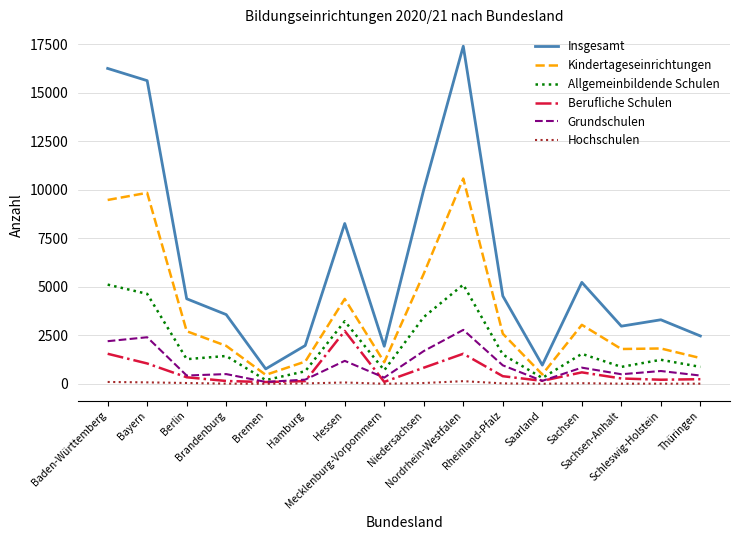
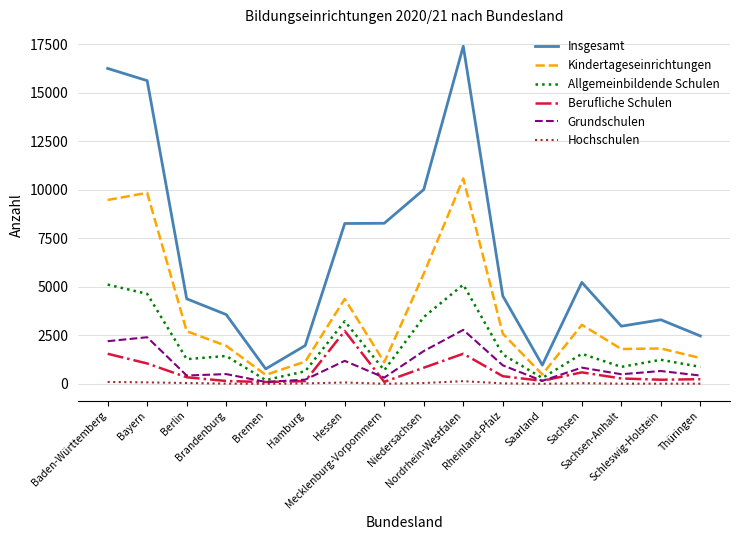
  {
    "Insgesamt": {
      "Baden-Württemberg": 16300,
      "Bayern": 15600,
      "Berlin": 4400,
      "Brandenburg": 3600,
      "Bremen": 800,
      "Hamburg": 2000,
      "Hessen": 8300,
-     "Mecklenburg-Vorpommern": 1900,
+     "Mecklenburg-Vorpommern": 8300,
      "Niedersachsen": 10000,
      "Nordrhein-Westfalen": 17400,
      "Rheinland-Pfalz": 4500,
      "Saarland": 1000,
      "Sachsen": 5200,
      "Sachsen-Anhalt": 3000,
      "Schleswig-Holstein": 3300,
      "Thüringen": 2500
    },
    "Kindertageseinrichtungen": {
      "Baden-Württemberg": 9500,
      "Bayern": 9900,
      "Berlin": 2700,
      "Brandenburg": 2000,
      "Bremen": 500,
      "Hamburg": 1200,
      "Hessen": 4400,
      "Mecklenburg-Vorpommern": 1100,
      "Niedersachsen": 5700,
      "Nordrhein-Westfalen": 10600,
      "Rheinland-Pfalz": 2600,
      "Saarland": 500,
      "Sachsen": 3000,
      "Sachsen-Anhalt": 1800,
      "Schleswig-Holstein": 1800,
      "Thüringen": 1300
    },
    "Allgemeinbildende Schulen": {
      "Baden-Württemberg": 5100,
      "Bayern": 4600,
      "Berlin": 1300,
      "Brandenburg": 1400,
      "Hamburg": 700,
      "Hessen": 3200,
      "Mecklenburg-Vorpommern": 700,
      "Niedersachsen": 3400,
      "Nordrhein-Westfalen": 5100,
      "Rheinland-Pfalz": 1500,
      "Saarland": 300,
      "Sachsen": 1600,
      "Sachsen-Anhalt": 900,
      "Schleswig-Holstein": 1200,
      "Thüringen": 900
    },
    "Berufliche Schulen": {
      "Baden-Württemberg": 1600,
      "Bayern": 1100,
      "Brandenburg": 200,
      "Hessen": 2700,
      "Niedersachsen": 800,
      "Nordrhein-Westfalen": 1600,
      "Rheinland-Pfalz": 400,
      "Sachsen": 600,
      "Sachsen-Anhalt": 300,
      "Schleswig-Holstein": 200,
      "Thüringen": 200
    },
    "Grundschulen": {
      "Baden-Württemberg": 2200,
      "Bayern": 2400,
      "Brandenburg": 500,
      "Hessen": 1200,
      "Mecklenburg-Vorpommern": 300,
      "Niedersachsen": 1700,
      "Nordrhein-Westfalen": 2800,
      "Rheinland-Pfalz": 1000,
      "Sachsen": 800,
      "Sachsen-Anhalt": 500,
      "Schleswig-Holstein": 700,
      "Thüringen": 400
    },
    "Hochschulen": {
      "Baden-Württemberg": 100,
      "Bayern": 100,
      "Berlin": 0,
      "Brandenburg": 0,
      "Hessen": 100,
      "Niedersachsen": 0,
      "Nordrhein-Westfalen": 100,
      "Rheinland-Pfalz": 0,
      "Saarland": 0,
      "Sachsen": 0,
      "Sachsen-Anhalt": 0,
      "Schleswig-Holstein": 0,
      "Thüringen": 0
    }
  }
